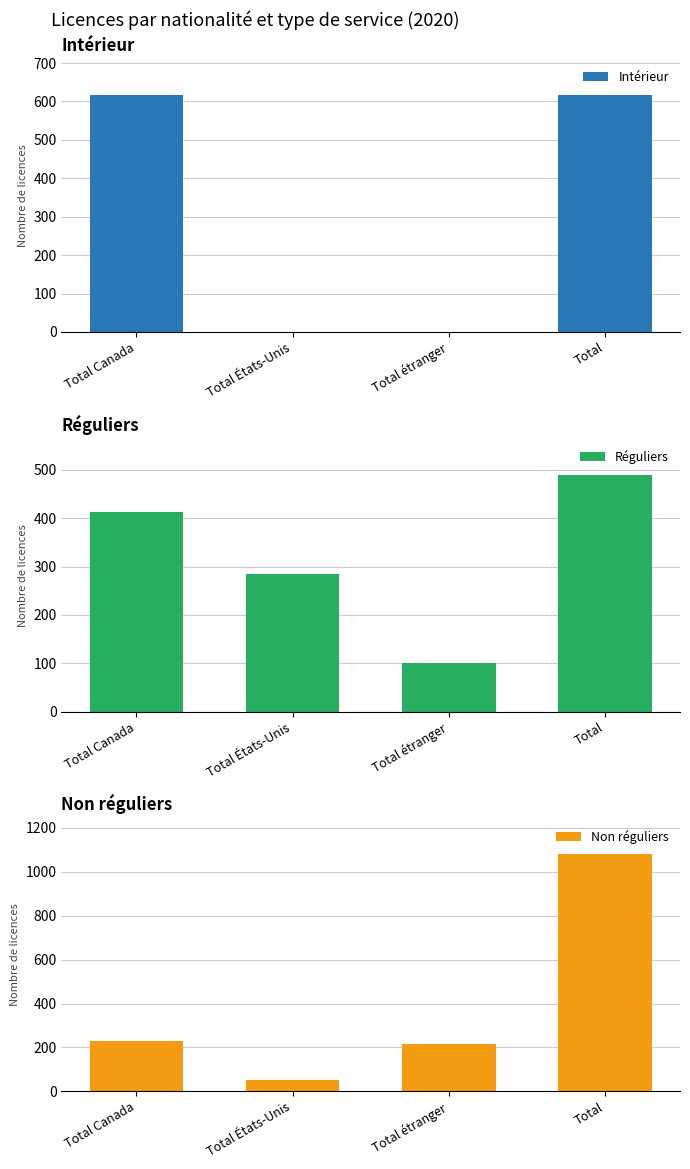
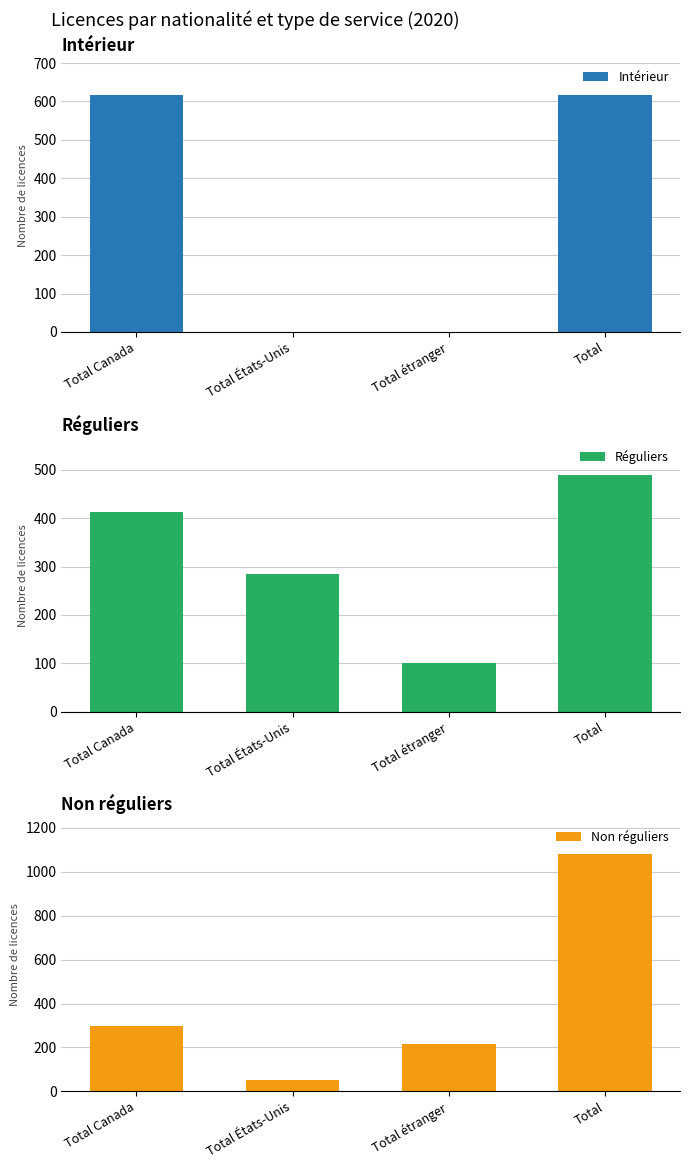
  {
    "Intérieur": {
      "Total Canada": 620,
      "Total États-Unis": 0,
      "Total étranger": 0,
      "Total": 620
    },
    "Réguliers": {
      "Total Canada": 410,
      "Total États-Unis": 280,
      "Total étranger": 100,
      "Total": 490
    },
    "Non réguliers": {
-     "Total Canada": 230,
+     "Total Canada": 300,
      "Total États-Unis": 50,
      "Total étranger": 220,
      "Total": 1080
    }
  }
